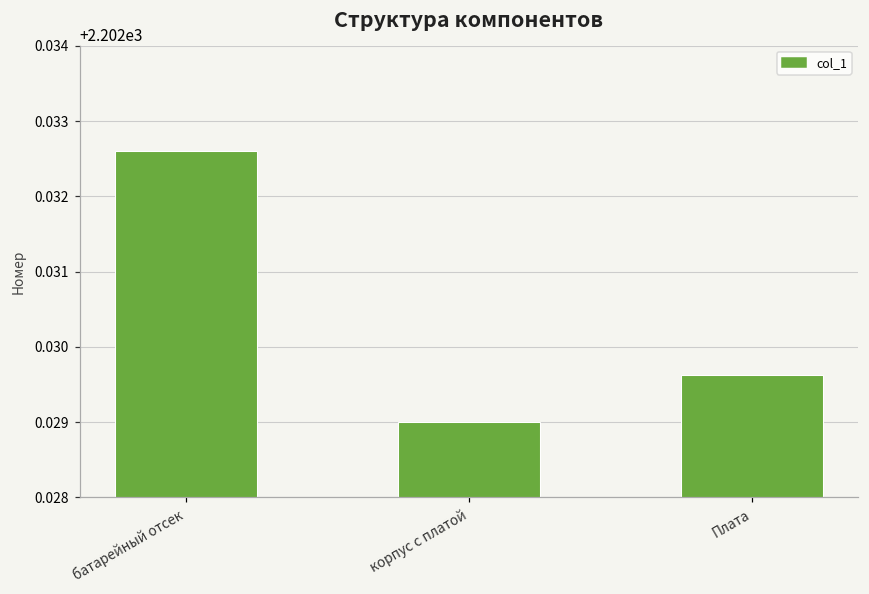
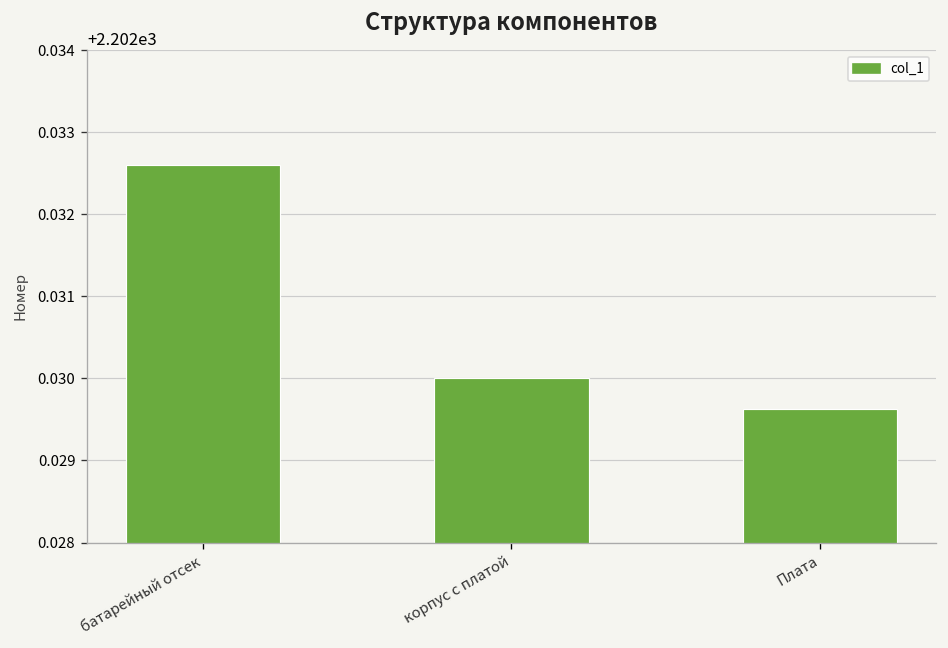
  {
    "батарейный отсек": 2202.0326,
-   "корпус с платой": 2202.029,
+   "корпус с платой": 2202.030,
    "Плата": 2202.0296
  }
